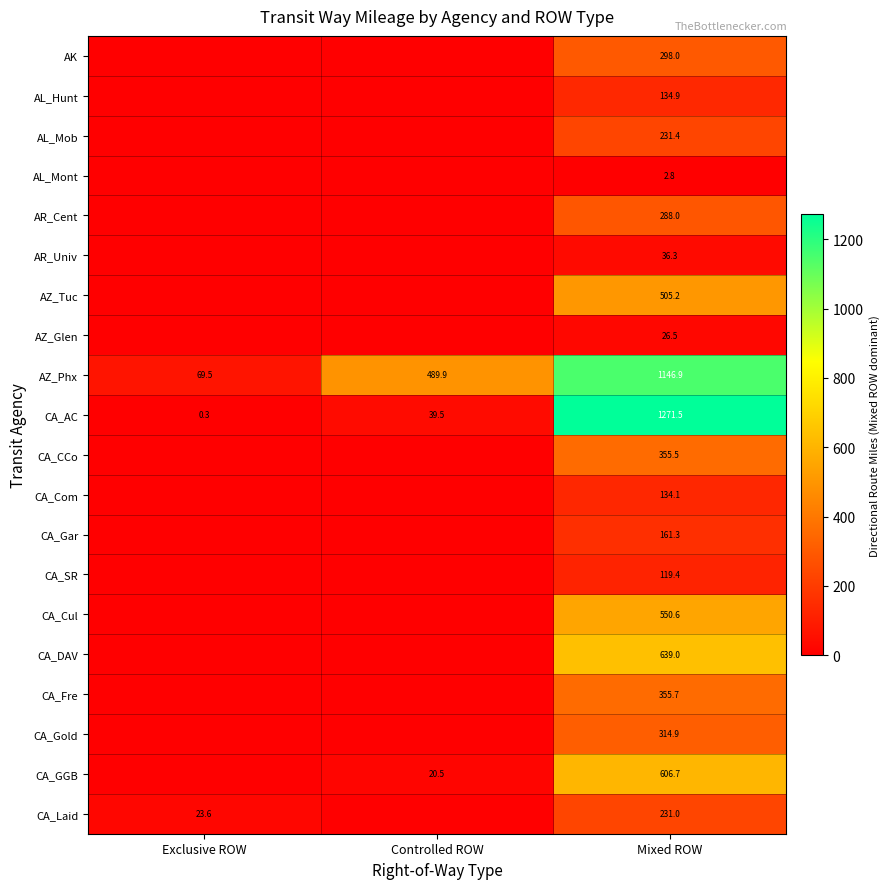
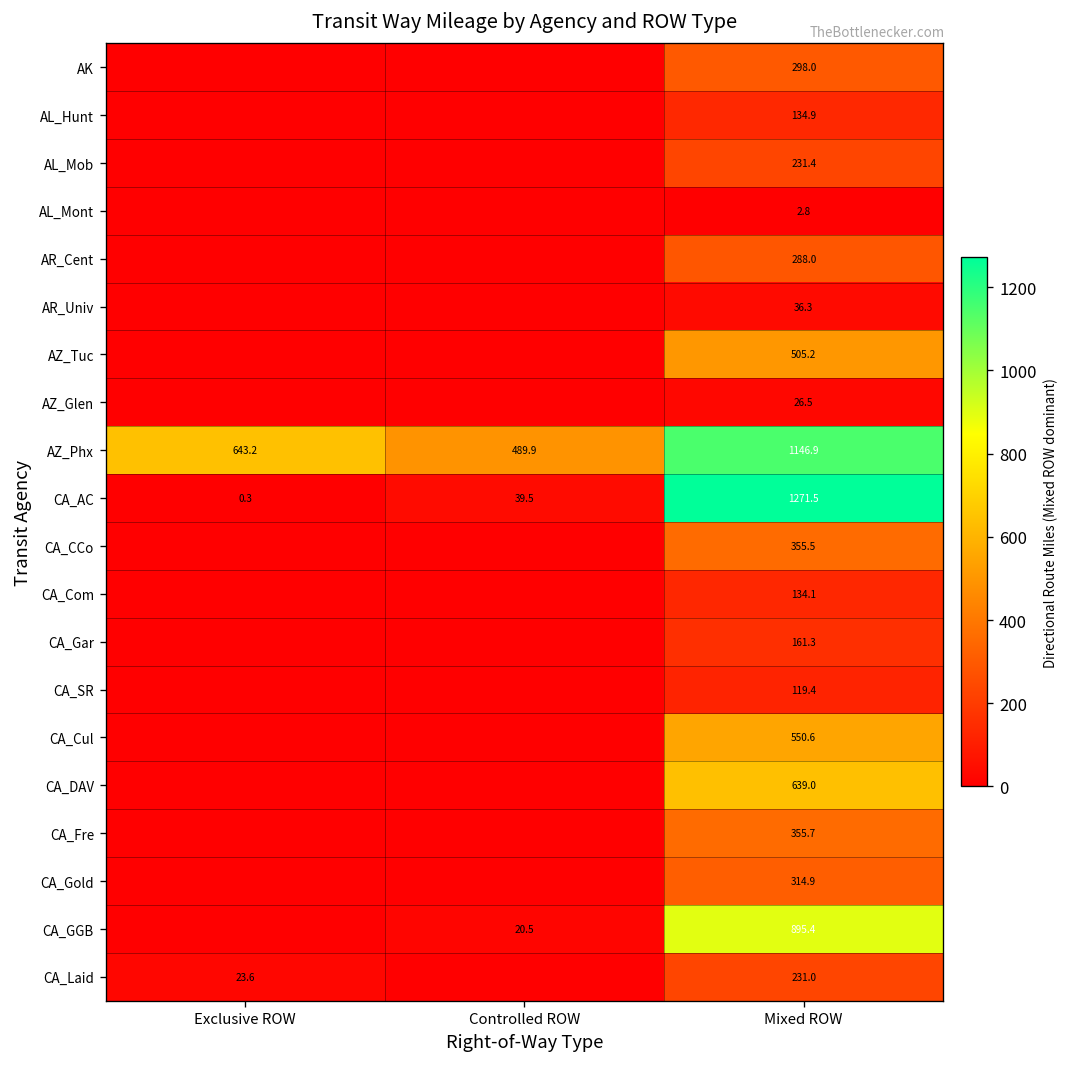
  {
    "AK": {
      "Mixed ROW": 298.0
    },
    "AL_Hunt": {
      "Mixed ROW": 134.9
    },
    "AL_Mob": {
      "Mixed ROW": 231.4
    },
    "AL_Mont": {
      "Mixed ROW": 2.8
    },
    "AR_Cent": {
      "Mixed ROW": 288.0
    },
    "AR_Univ": {
      "Mixed ROW": 36.3
    },
    "AZ_Tuc": {
      "Mixed ROW": 505.2
    },
    "AZ_Glen": {
      "Mixed ROW": 26.5
    },
    "AZ_Phx": {
-     "Exclusive ROW": 69.5,
+     "Exclusive ROW": 643.2,
      "Controlled ROW": 489.9,
      "Mixed ROW": 1146.9
    },
    "CA_AC": {
      "Exclusive ROW": 0.3,
      "Controlled ROW": 39.5,
      "Mixed ROW": 1271.5
    },
    "CA_CCo": {
      "Mixed ROW": 355.5
    },
    "CA_Com": {
      "Mixed ROW": 134.1
    },
    "CA_Gar": {
      "Mixed ROW": 161.3
    },
    "CA_SR": {
      "Mixed ROW": 119.4
    },
    "CA_Cul": {
      "Mixed ROW": 550.6
    },
    "CA_DAV": {
      "Mixed ROW": 639.0
    },
    "CA_Fre": {
      "Mixed ROW": 355.7
    },
    "CA_Gold": {
      "Mixed ROW": 314.9
    },
    "CA_GGB": {
      "Controlled ROW": 20.5,
-     "Mixed ROW": 606.7
+     "Mixed ROW": 895.4
    },
    "CA_Laid": {
      "Exclusive ROW": 23.6,
      "Mixed ROW": 231.0
    }
  }
